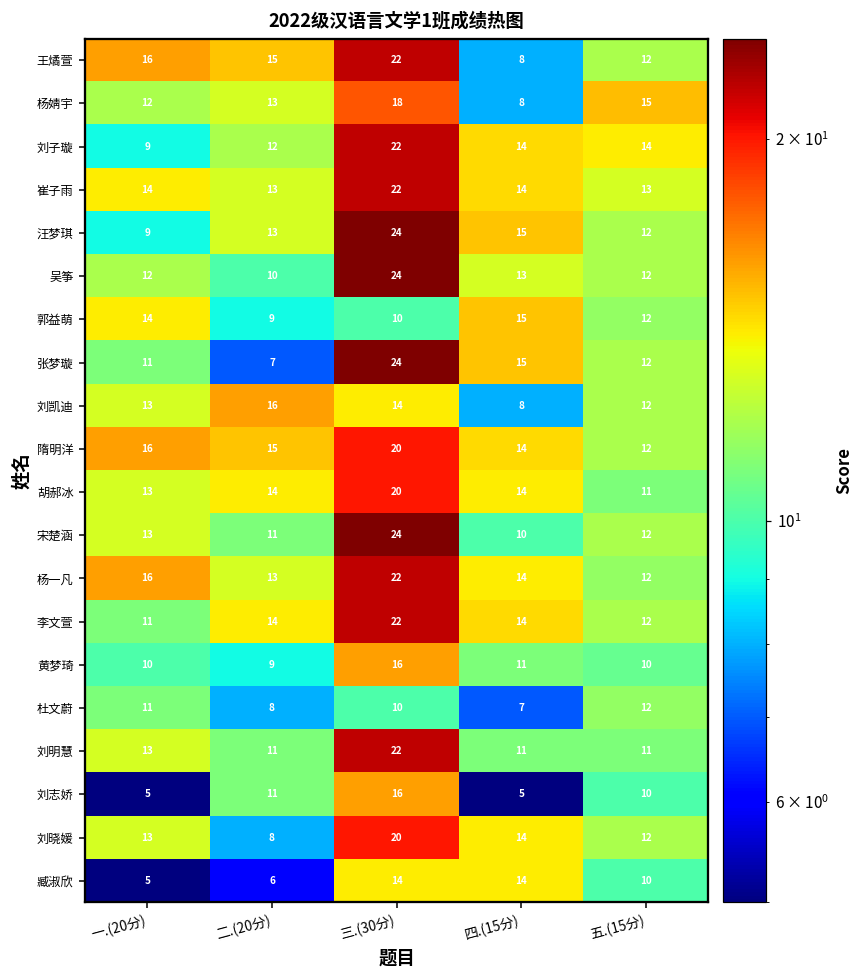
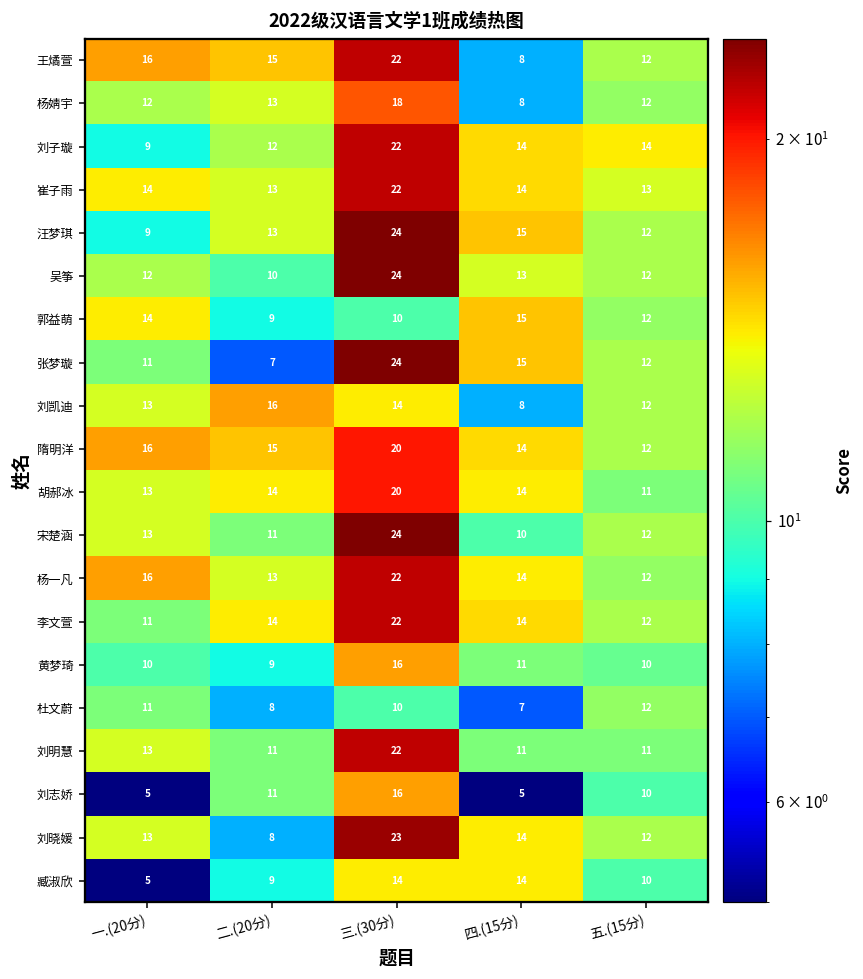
  {
    "王燏萱": {
      "一.(20分)": 16,
      "二.(20分)": 15,
      "三.(30分)": 22,
      "四.(15分)": 8,
      "五.(15分)": 12
    },
    "杨婧宇": {
      "一.(20分)": 12,
      "二.(20分)": 13,
      "三.(30分)": 18,
      "四.(15分)": 8,
-     "五.(15分)": 15
+     "五.(15分)": 12
    },
    "刘子璇": {
      "一.(20分)": 9,
      "二.(20分)": 12,
      "三.(30分)": 22,
      "四.(15分)": 14,
      "五.(15分)": 14
    },
    "崔子雨": {
      "一.(20分)": 14,
      "二.(20分)": 13,
      "三.(30分)": 22,
      "四.(15分)": 14,
      "五.(15分)": 13
    },
    "汪梦琪": {
      "一.(20分)": 9,
      "二.(20分)": 13,
      "三.(30分)": 24,
      "四.(15分)": 15,
      "五.(15分)": 12
    },
    "吴筝": {
      "一.(20分)": 12,
      "二.(20分)": 10,
      "三.(30分)": 24,
      "四.(15分)": 13,
      "五.(15分)": 12
    },
    "郭益萌": {
      "一.(20分)": 14,
      "二.(20分)": 9,
      "三.(30分)": 10,
      "四.(15分)": 15,
      "五.(15分)": 12
    },
    "张梦璇": {
      "一.(20分)": 11,
      "二.(20分)": 7,
      "三.(30分)": 24,
      "四.(15分)": 15,
      "五.(15分)": 12
    },
    "刘凯迪": {
      "一.(20分)": 13,
      "二.(20分)": 16,
      "三.(30分)": 14,
      "四.(15分)": 8,
      "五.(15分)": 12
    },
    "隋明洋": {
      "一.(20分)": 16,
      "二.(20分)": 15,
      "三.(30分)": 20,
      "四.(15分)": 14,
      "五.(15分)": 12
    },
    "胡郝冰": {
      "一.(20分)": 13,
      "二.(20分)": 14,
      "三.(30分)": 20,
      "四.(15分)": 14,
      "五.(15分)": 11
    },
    "宋楚涵": {
      "一.(20分)": 13,
      "二.(20分)": 11,
      "三.(30分)": 24,
      "四.(15分)": 10,
      "五.(15分)": 12
    },
    "杨一凡": {
      "一.(20分)": 16,
      "二.(20分)": 13,
      "三.(30分)": 22,
      "四.(15分)": 14,
      "五.(15分)": 12
    },
    "李文萱": {
      "一.(20分)": 11,
      "二.(20分)": 14,
      "三.(30分)": 22,
      "四.(15分)": 14,
      "五.(15分)": 12
    },
    "黄梦琦": {
      "一.(20分)": 10,
      "二.(20分)": 9,
      "三.(30分)": 16,
      "四.(15分)": 11,
      "五.(15分)": 10
    },
    "杜文蔚": {
      "一.(20分)": 11,
      "二.(20分)": 8,
      "三.(30分)": 10,
      "四.(15分)": 7,
      "五.(15分)": 12
    },
    "刘明慧": {
      "一.(20分)": 13,
      "二.(20分)": 11,
      "三.(30分)": 22,
      "四.(15分)": 11,
      "五.(15分)": 11
    },
    "刘志娇": {
      "一.(20分)": 5,
      "二.(20分)": 11,
      "三.(30分)": 16,
      "四.(15分)": 5,
      "五.(15分)": 10
    },
    "刘晓媛": {
      "一.(20分)": 13,
      "二.(20分)": 8,
-     "三.(30分)": 20,
+     "三.(30分)": 23,
      "四.(15分)": 14,
      "五.(15分)": 12
    },
    "臧淑欣": {
      "一.(20分)": 5,
-     "二.(20分)": 6,
+     "二.(20分)": 9,
      "三.(30分)": 14,
      "四.(15分)": 14,
      "五.(15分)": 10
    }
  }
